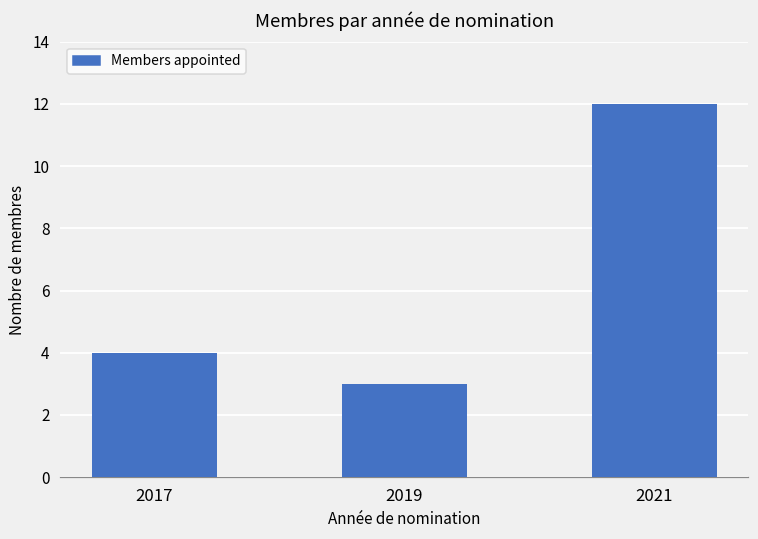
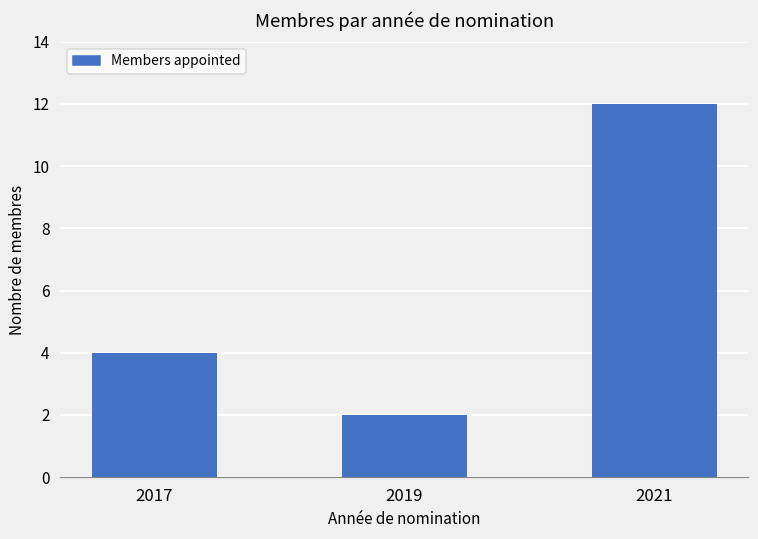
  {
    "2017": 4,
-   "2019": 3,
+   "2019": 2,
    "2021": 12
  }
